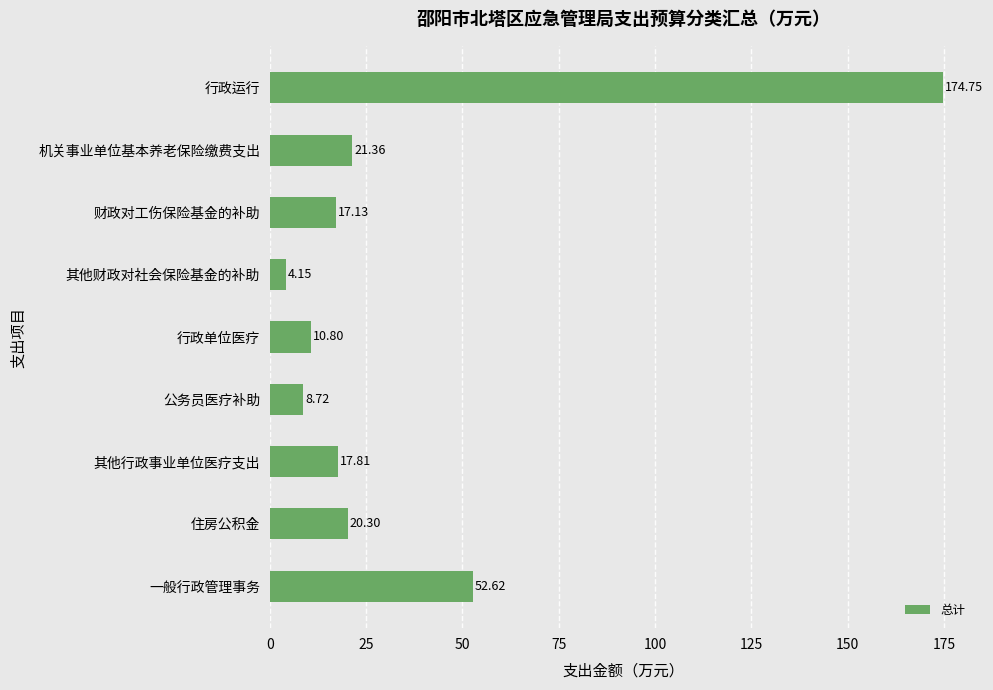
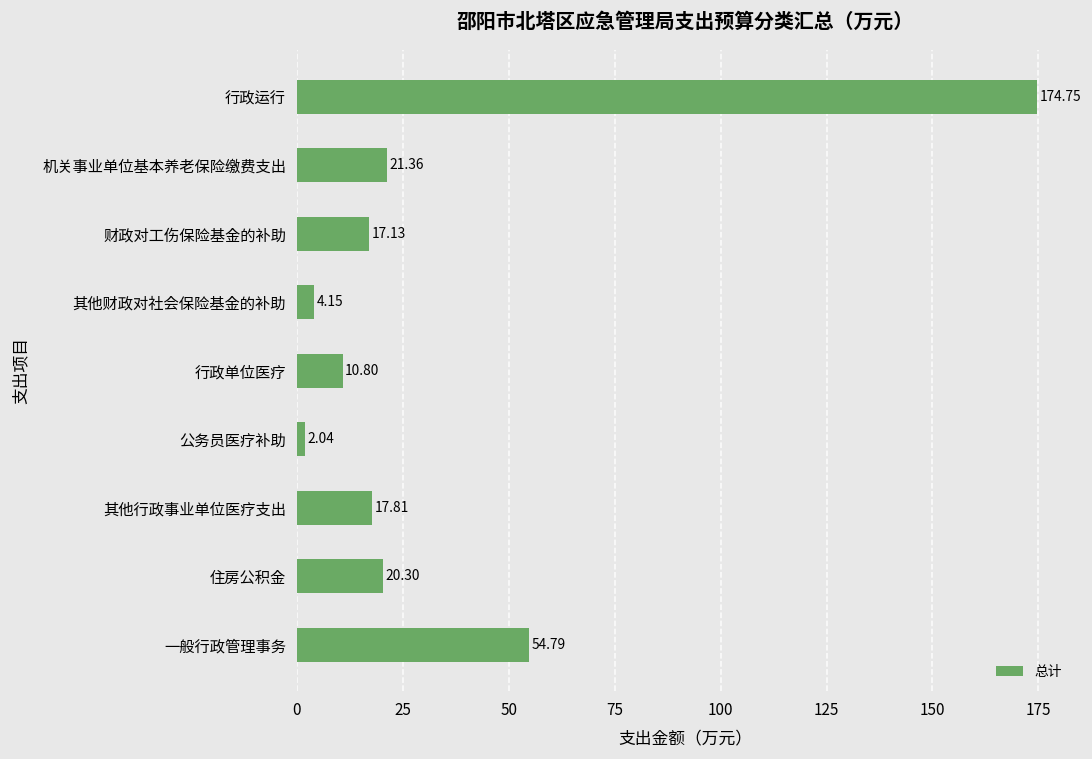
  {
    "行政运行": 174.75,
    "机关事业单位基本养老保险缴费支出": 21.36,
    "财政对工伤保险基金的补助": 17.13,
    "其他财政对社会保险基金的补助": 4.15,
    "行政单位医疗": 10.80,
-   "公务员医疗补助": 8.72,
+   "公务员医疗补助": 2.04,
    "其他行政事业单位医疗支出": 17.81,
    "住房公积金": 20.30,
-   "一般行政管理事务": 52.62
+   "一般行政管理事务": 54.79
  }
